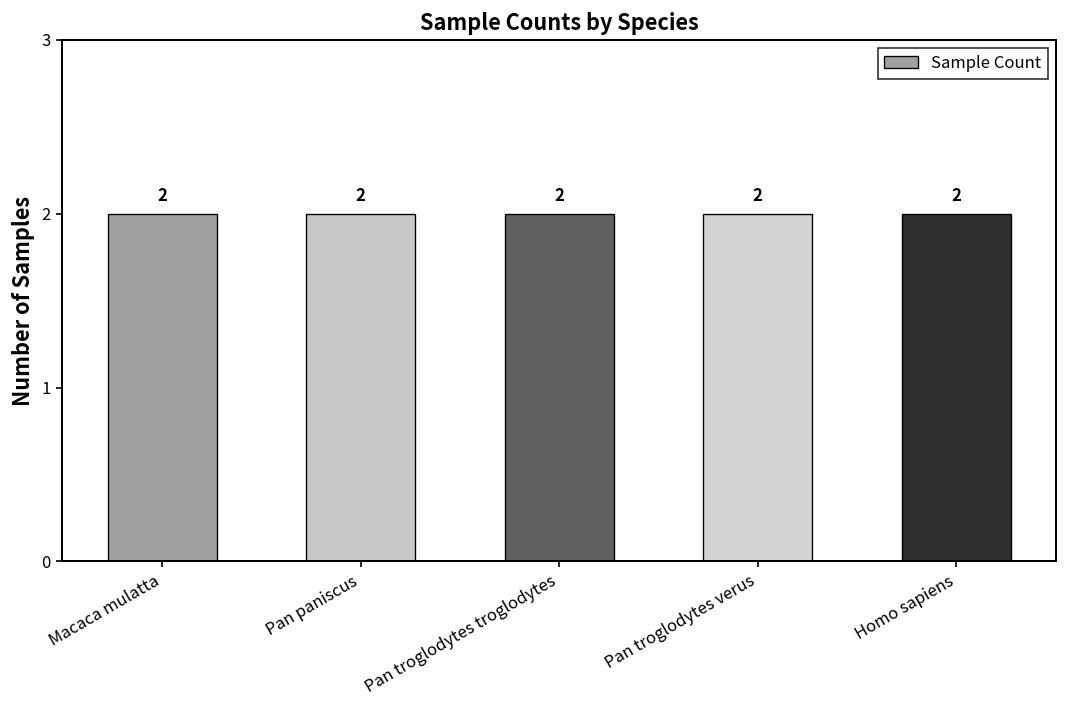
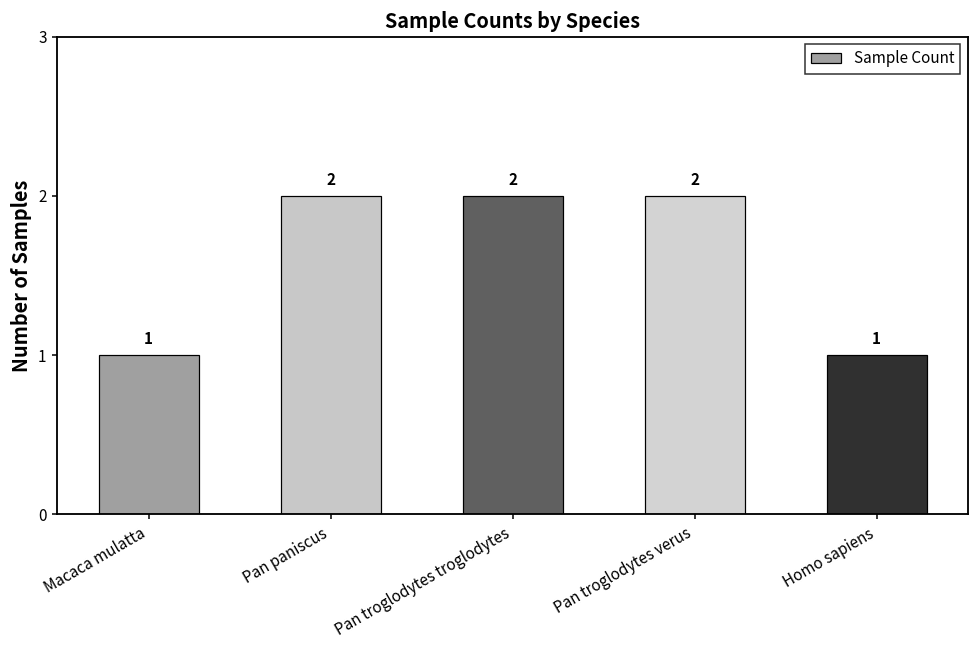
  {
-   "Macaca mulatta": 2,
+   "Macaca mulatta": 1,
    "Pan paniscus": 2,
    "Pan troglodytes troglodytes": 2,
    "Pan troglodytes verus": 2,
-   "Homo sapiens": 2
+   "Homo sapiens": 1
  }
